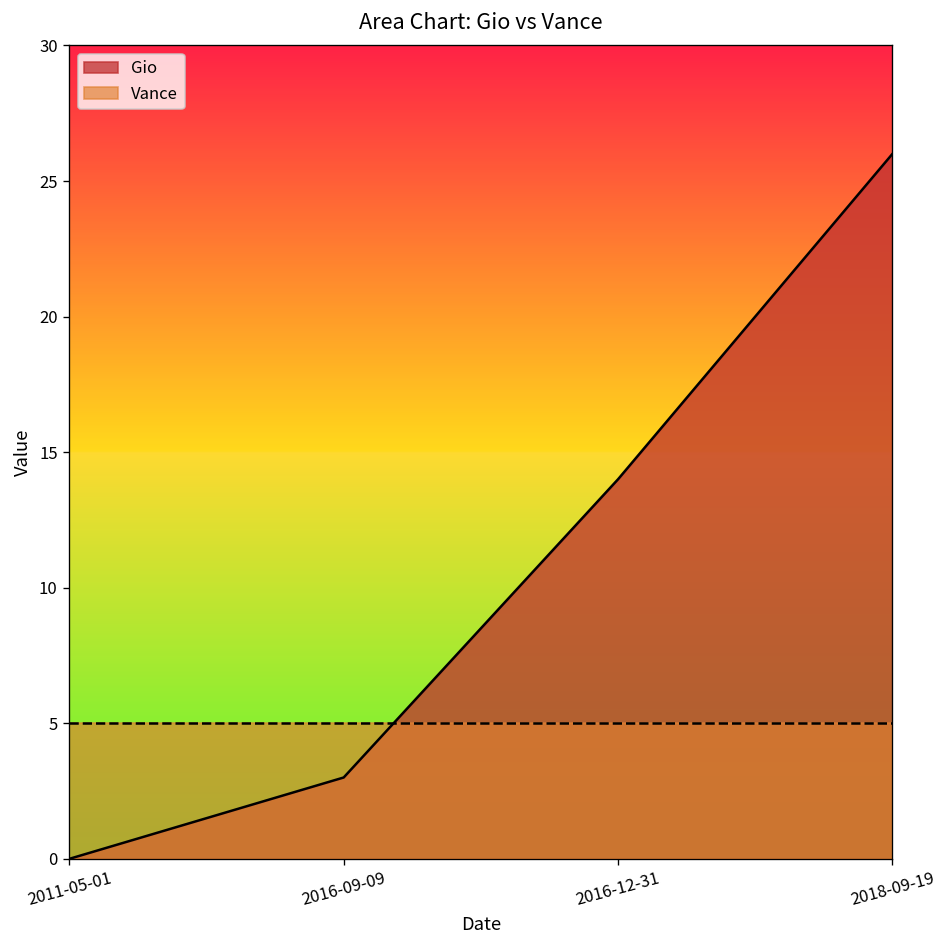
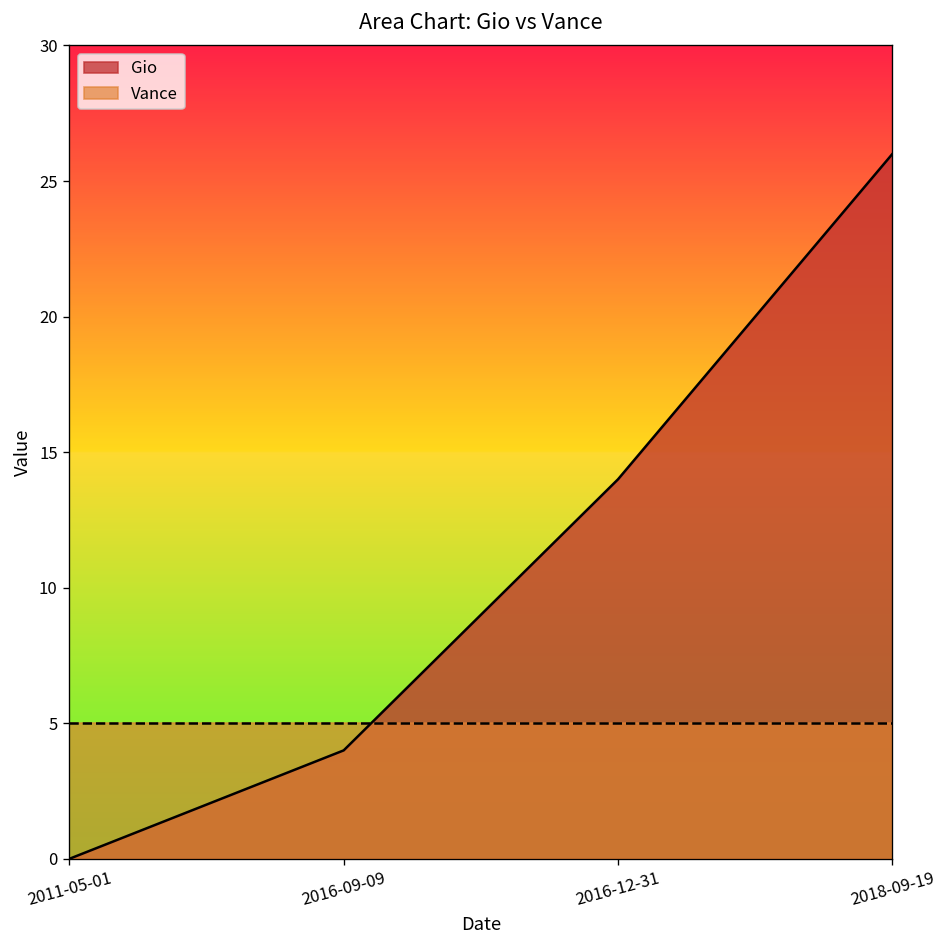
  {
    "Gio": {
      "2011-05-01": 0,
-     "2016-09-09": 3,
+     "2016-09-09": 4,
      "2016-12-31": 14,
      "2018-09-19": 26
    },
    "Vance": {
      "2011-05-01": 5,
      "2016-09-09": 5,
      "2016-12-31": 5,
      "2018-09-19": 5
    }
  }
